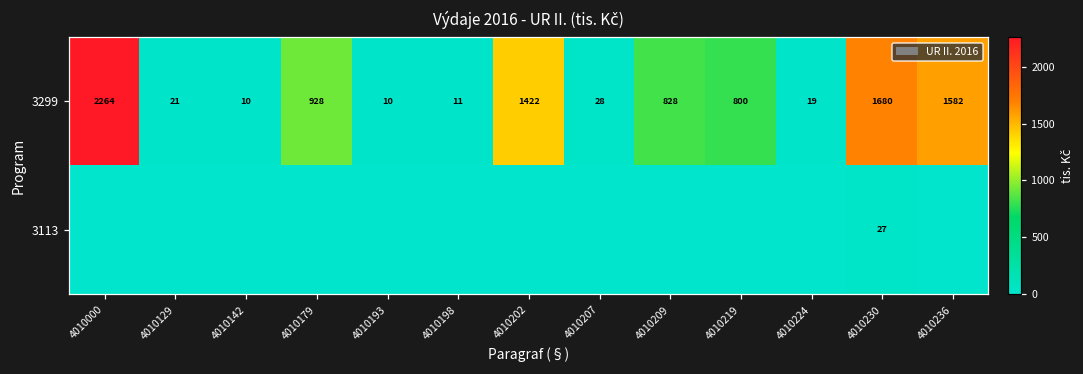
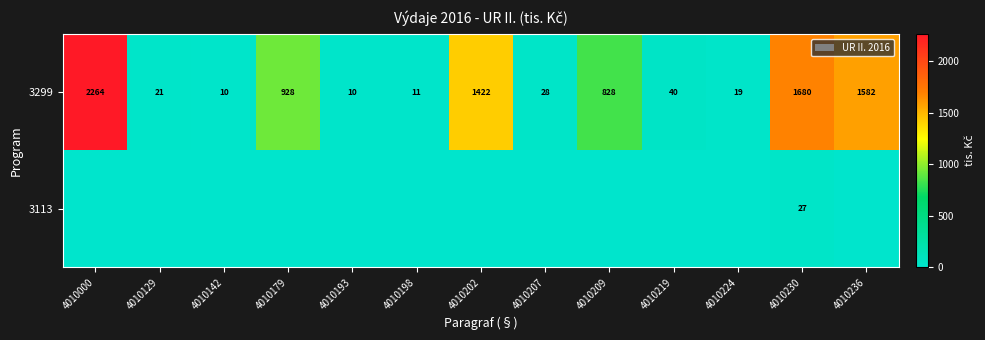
  {
    "3299": {
      "4010000": 2264,
      "4010129": 21,
      "4010142": 10,
      "4010179": 928,
      "4010193": 10,
      "4010198": 11,
      "4010202": 1422,
      "4010207": 28,
      "4010209": 828,
-     "4010219": 800,
+     "4010219": 40,
      "4010224": 19,
      "4010230": 1680,
      "4010236": 1582
    },
    "3113": {
      "4010230": 27
    }
  }
